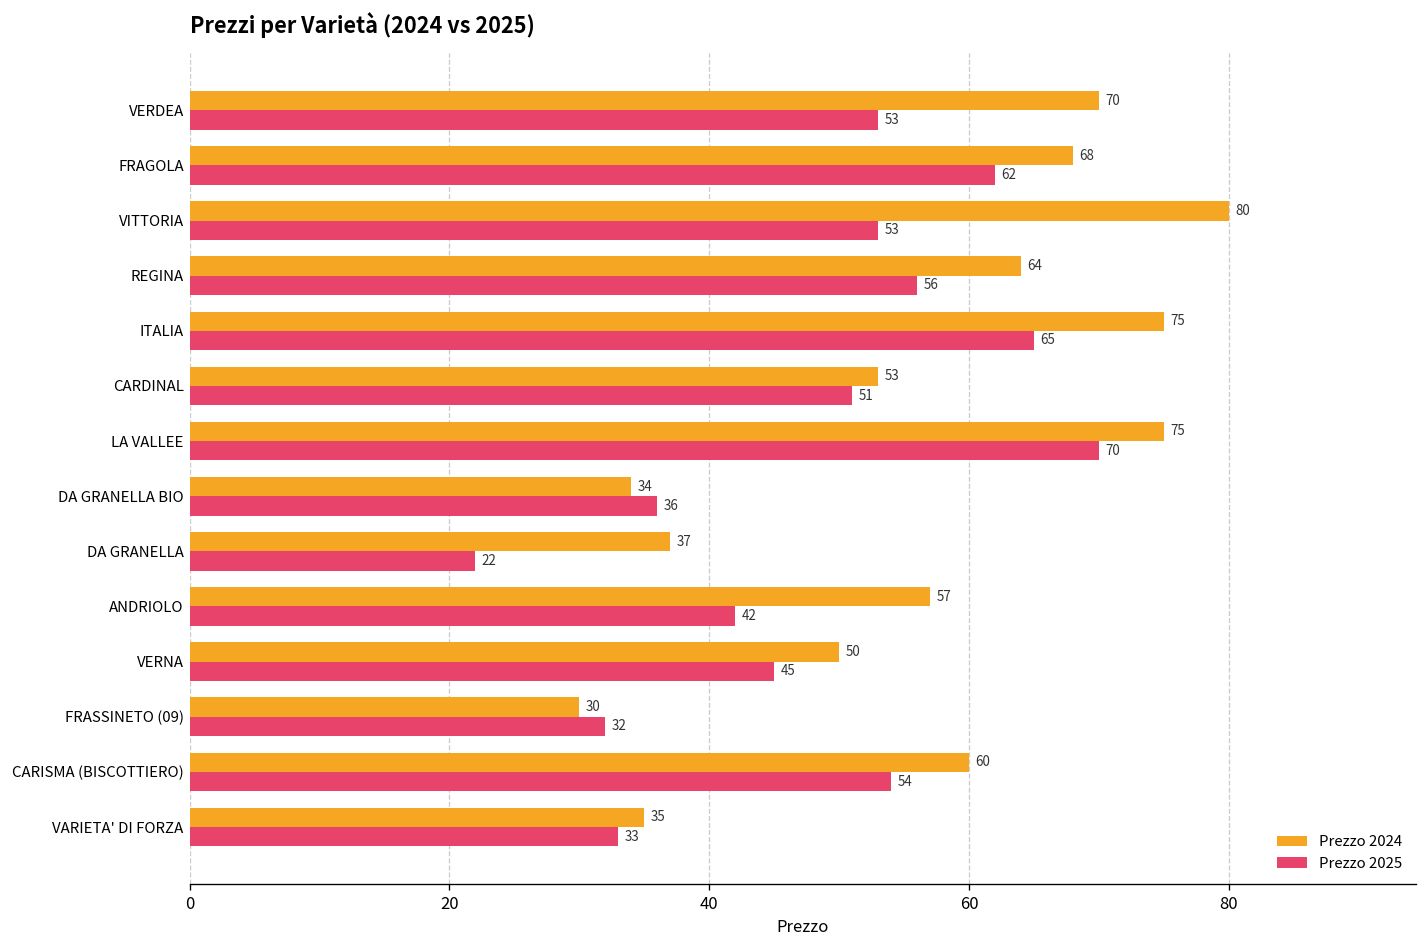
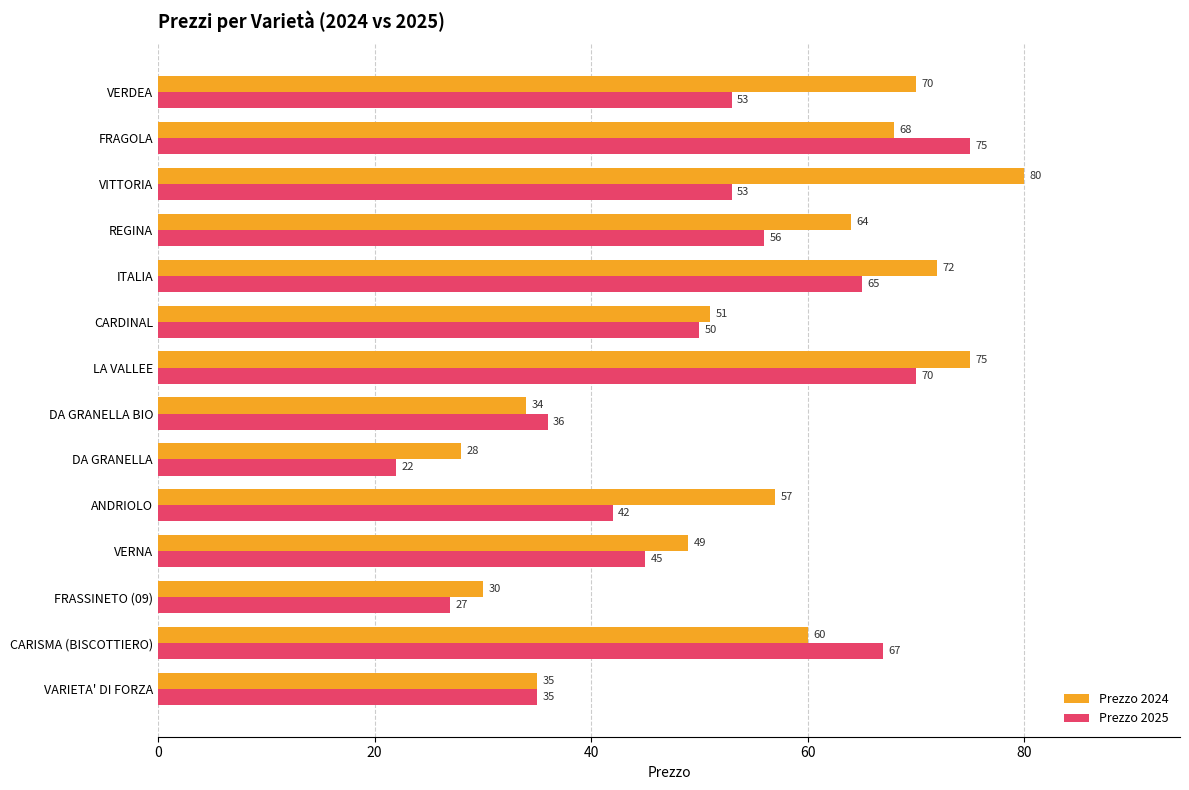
  {
    "Prezzo 2024": {
      "VERDEA": 70,
      "FRAGOLA": 68,
      "VITTORIA": 80,
      "REGINA": 64,
-     "ITALIA": 75,
-     "CARDINAL": 53,
+     "ITALIA": 72,
+     "CARDINAL": 51,
      "LA VALLEE": 75,
      "DA GRANELLA BIO": 34,
-     "DA GRANELLA": 37,
+     "DA GRANELLA": 28,
      "ANDRIOLO": 57,
-     "VERNA": 50,
+     "VERNA": 49,
      "FRASSINETO (09)": 30,
      "CARISMA (BISCOTTIERO)": 60,
      "VARIETA' DI FORZA": 35
    },
    "Prezzo 2025": {
      "VERDEA": 53,
-     "FRAGOLA": 62,
+     "FRAGOLA": 75,
      "VITTORIA": 53,
      "REGINA": 56,
      "ITALIA": 65,
-     "CARDINAL": 51,
+     "CARDINAL": 50,
      "LA VALLEE": 70,
      "DA GRANELLA BIO": 36,
      "DA GRANELLA": 22,
      "ANDRIOLO": 42,
      "VERNA": 45,
-     "FRASSINETO (09)": 32,
-     "CARISMA (BISCOTTIERO)": 54,
-     "VARIETA' DI FORZA": 33
+     "FRASSINETO (09)": 27,
+     "CARISMA (BISCOTTIERO)": 67,
+     "VARIETA' DI FORZA": 35
    }
  }
